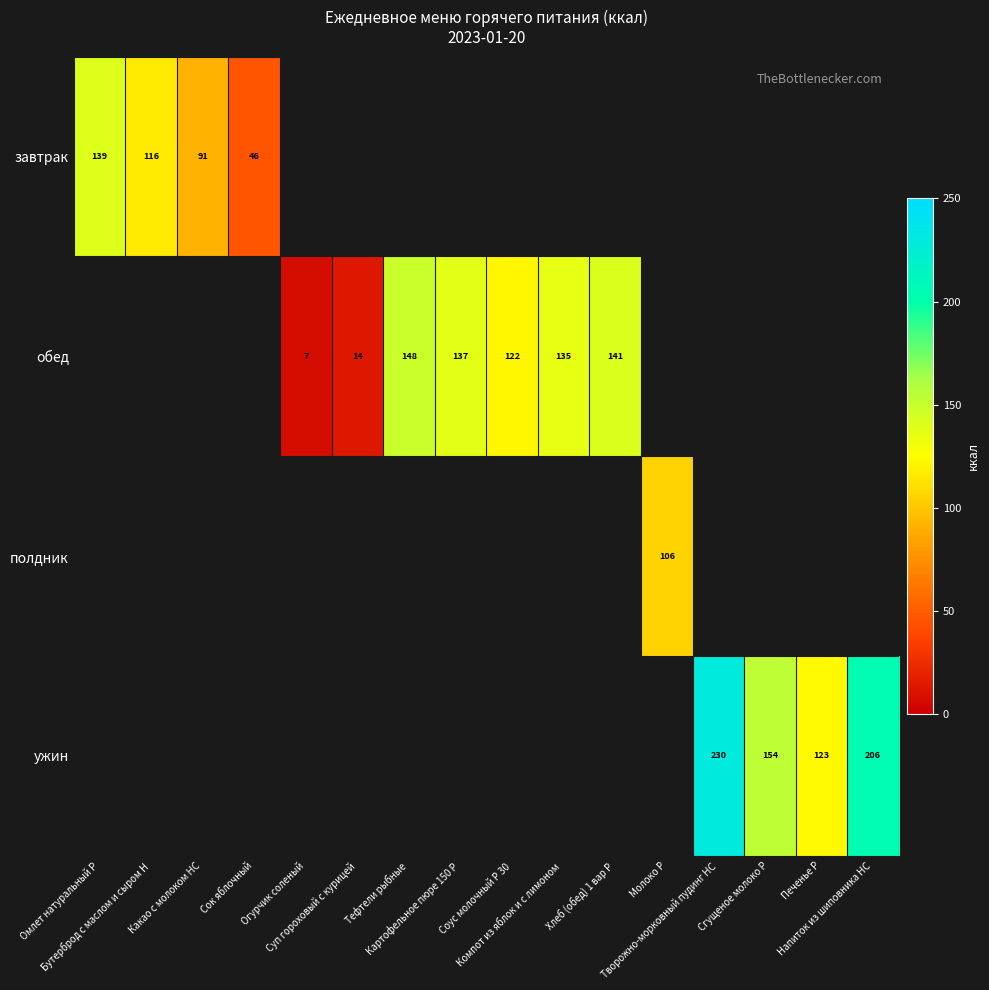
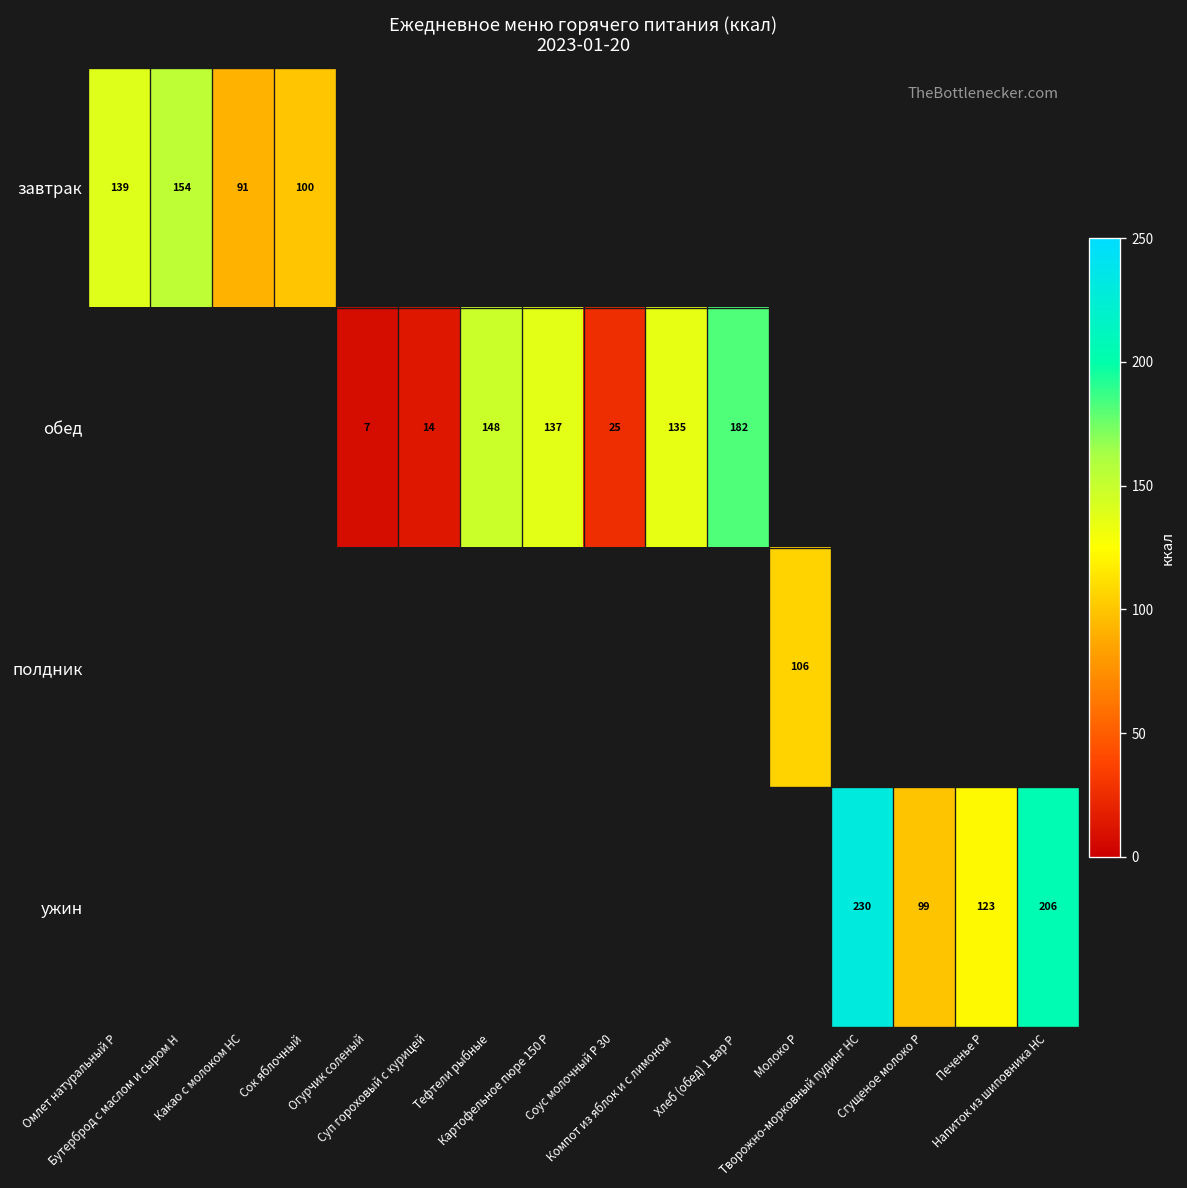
  {
    "завтрак": {
      "Омлет натуральный Р": 139,
-     "Бутерброд с маслом и сыром Н": 116,
+     "Бутерброд с маслом и сыром Н": 154,
      "Какао с молоком НС": 91,
-     "Сок яблочный": 46
+     "Сок яблочный": 100
    },
    "обед": {
      "Огурчик соленый": 7,
      "Суп гороховый с курицей": 14,
      "Тефтели рыбные": 148,
      "Картофельное пюре 150 Р": 137,
-     "Соус молочный Р 30": 122,
+     "Соус молочный Р 30": 25,
      "Компот из яблок и с лимоном": 135,
-     "Хлеб (обед) 1 вар Р": 141
+     "Хлеб (обед) 1 вар Р": 182
    },
    "полдник": {
      "Молоко Р": 106
    },
    "ужин": {
      "Творожно-морковный пудинг НС": 230,
-     "Сгущеное молоко Р": 154,
+     "Сгущеное молоко Р": 99,
      "Печенье Р": 123,
      "Напиток из шиповника НС": 206
    }
  }
